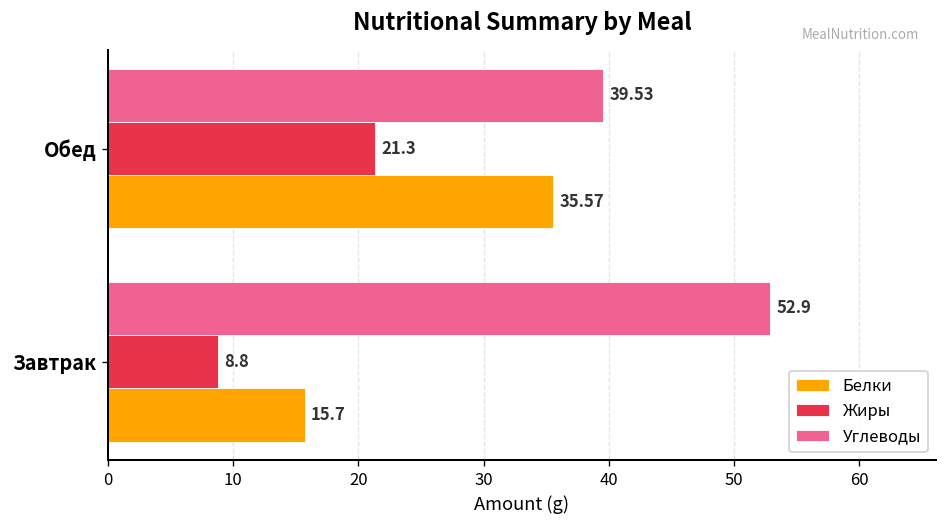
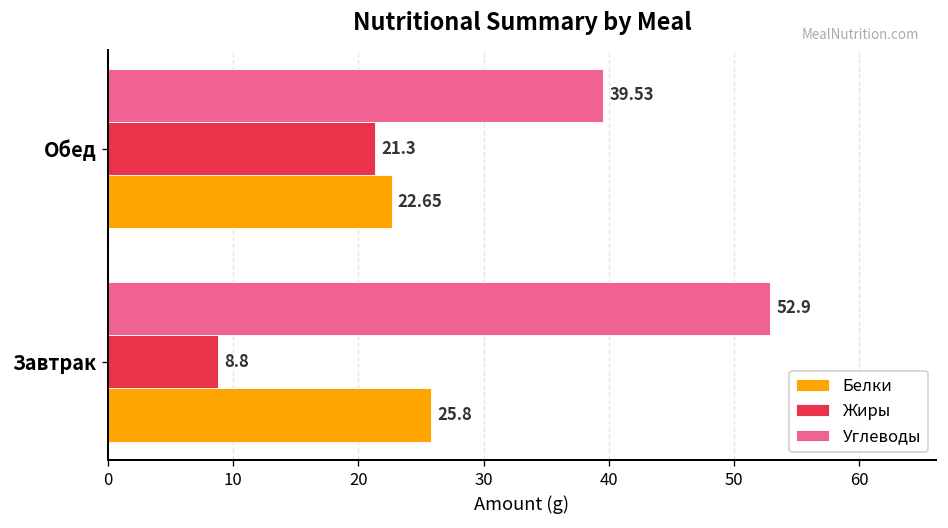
  {
    "Белки": {
-     "Обед": 35.57,
-     "Завтрак": 15.7
+     "Обед": 22.65,
+     "Завтрак": 25.8
    },
    "Жиры": {
      "Обед": 21.3,
      "Завтрак": 8.8
    },
    "Углеводы": {
      "Обед": 39.53,
      "Завтрак": 52.9
    }
  }
